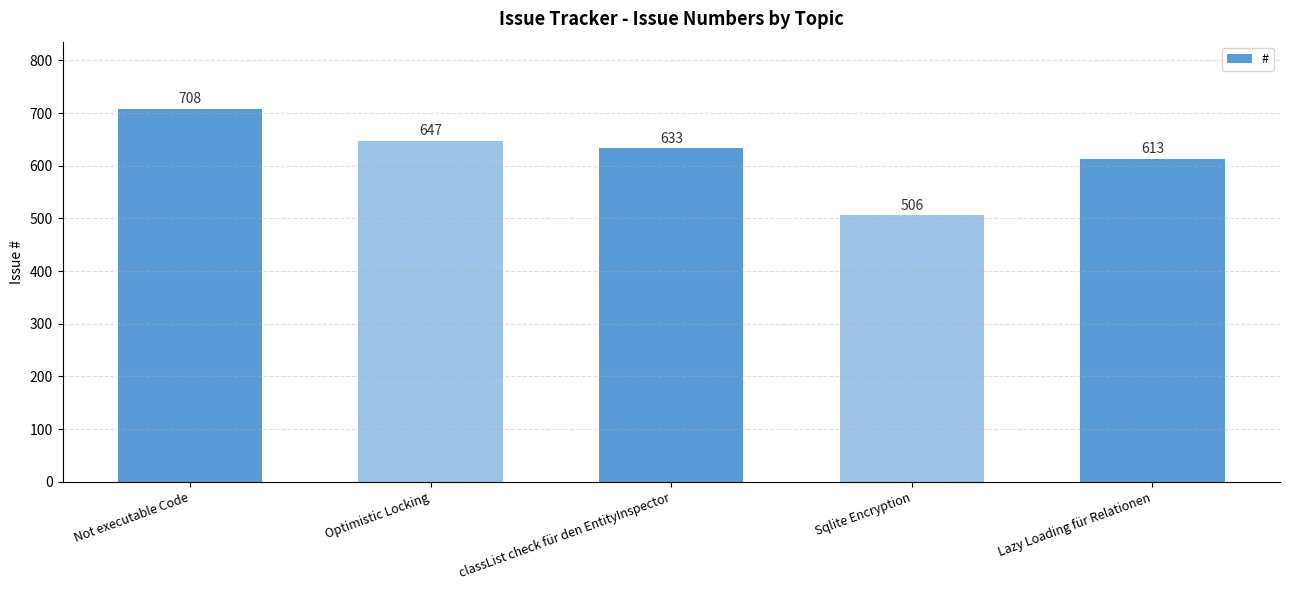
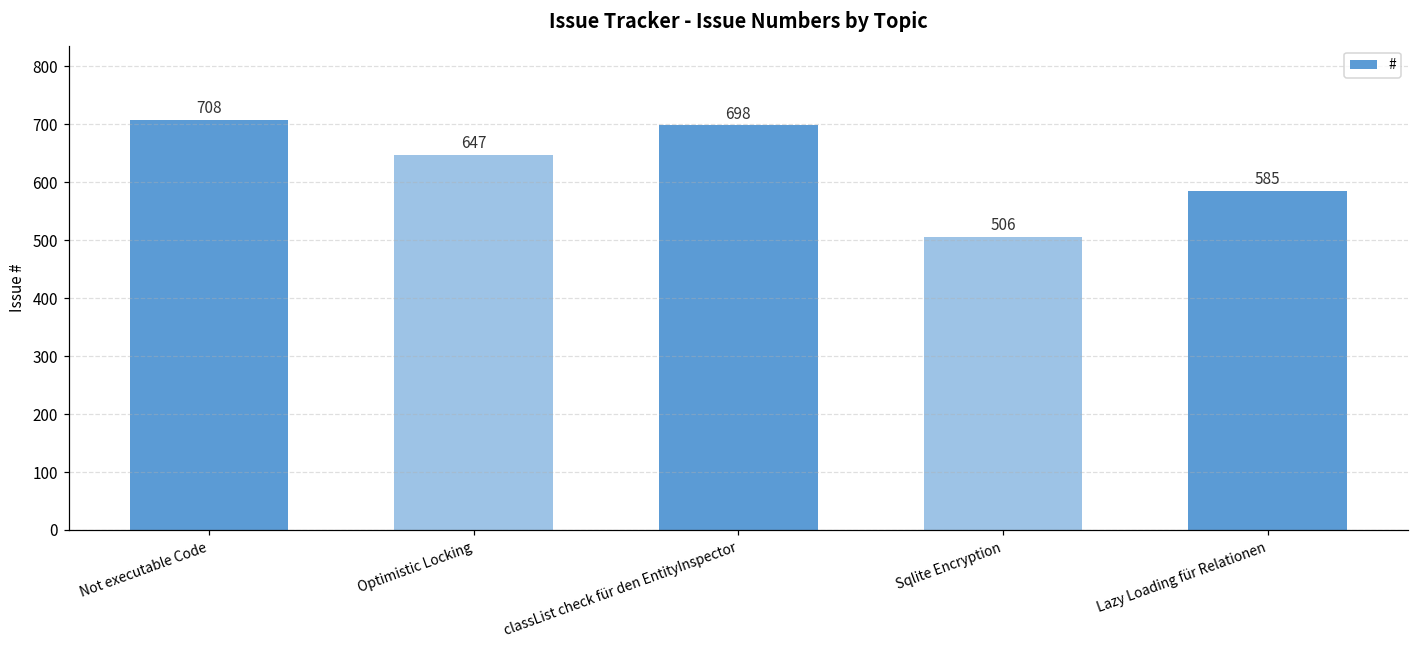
  {
    "Not executable Code": 708,
    "Optimistic Locking": 647,
-   "classList check für den EntityInspector": 633,
+   "classList check für den EntityInspector": 698,
    "Sqlite Encryption": 506,
-   "Lazy Loading für Relationen": 613
+   "Lazy Loading für Relationen": 585
  }
